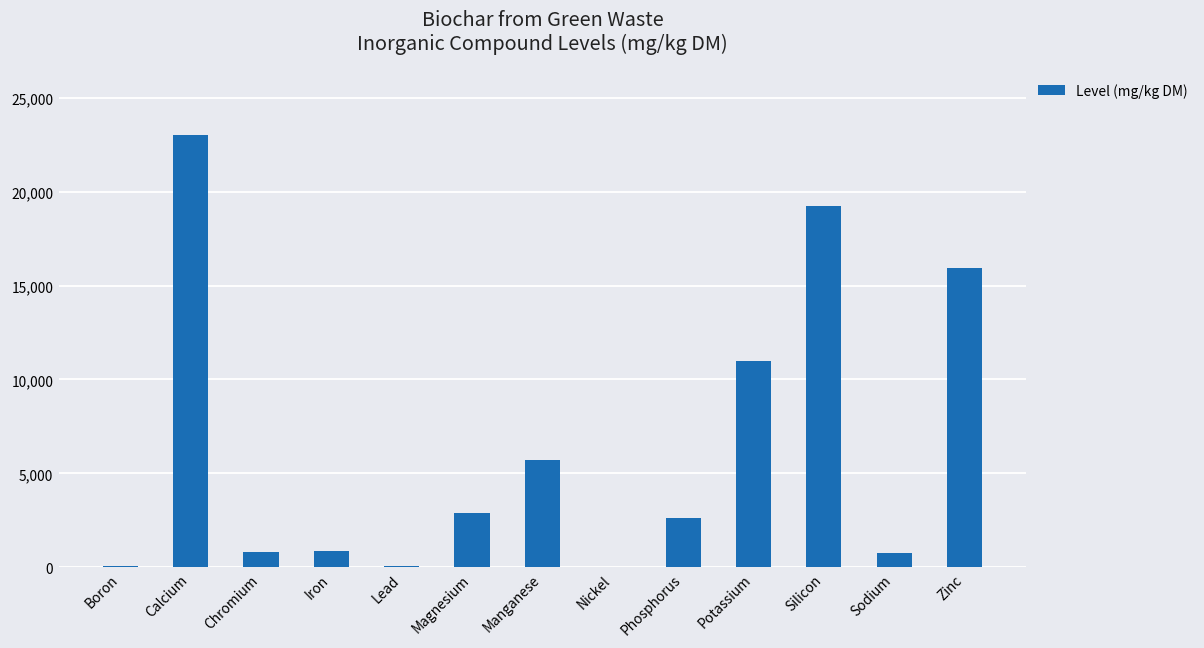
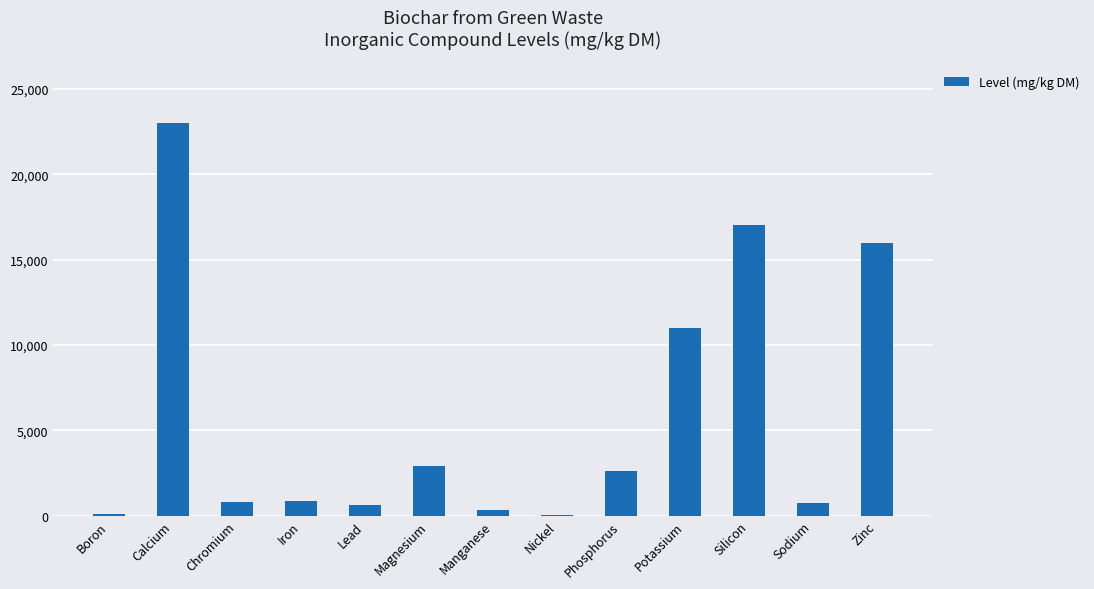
  {
    "Calcium": "23,000",
    "Chromium": "800",
    "Iron": "900",
-   "Lead": "0",
+   "Lead": "600",
    "Magnesium": "2,900",
-   "Manganese": "5,700",
+   "Manganese": "300",
    "Phosphorus": "2,600",
    "Potassium": "11,000",
-   "Silicon": "19,300",
+   "Silicon": "17,000",
    "Sodium": "700",
    "Zinc": "16,000"
  }
